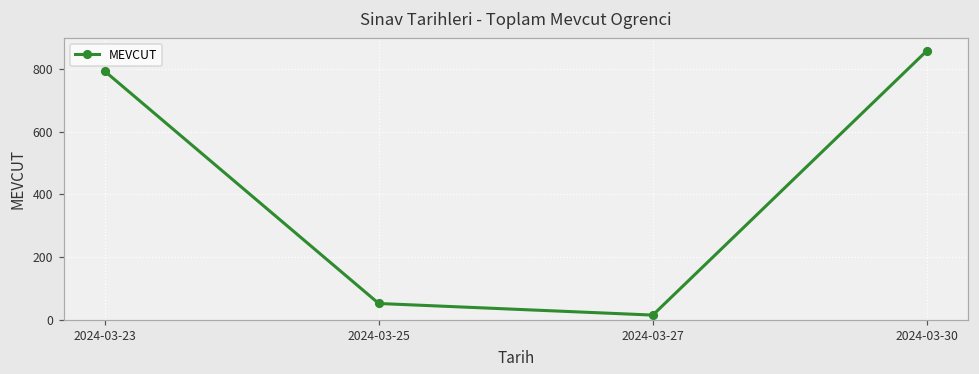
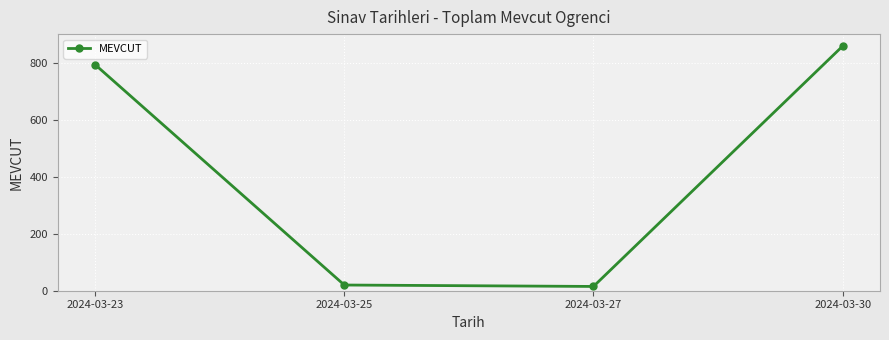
  {
    "2024-03-23": 790,
-   "2024-03-25": 50,
+   "2024-03-25": 20,
    "2024-03-27": 20,
    "2024-03-30": 860
  }
